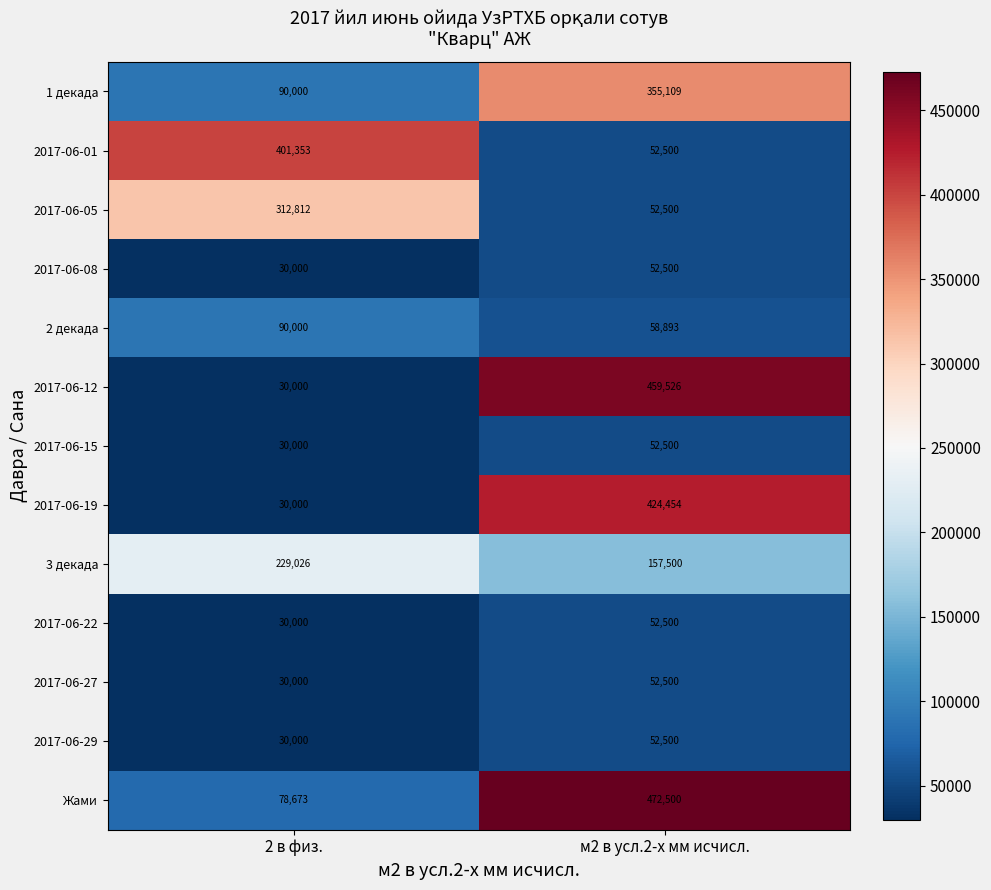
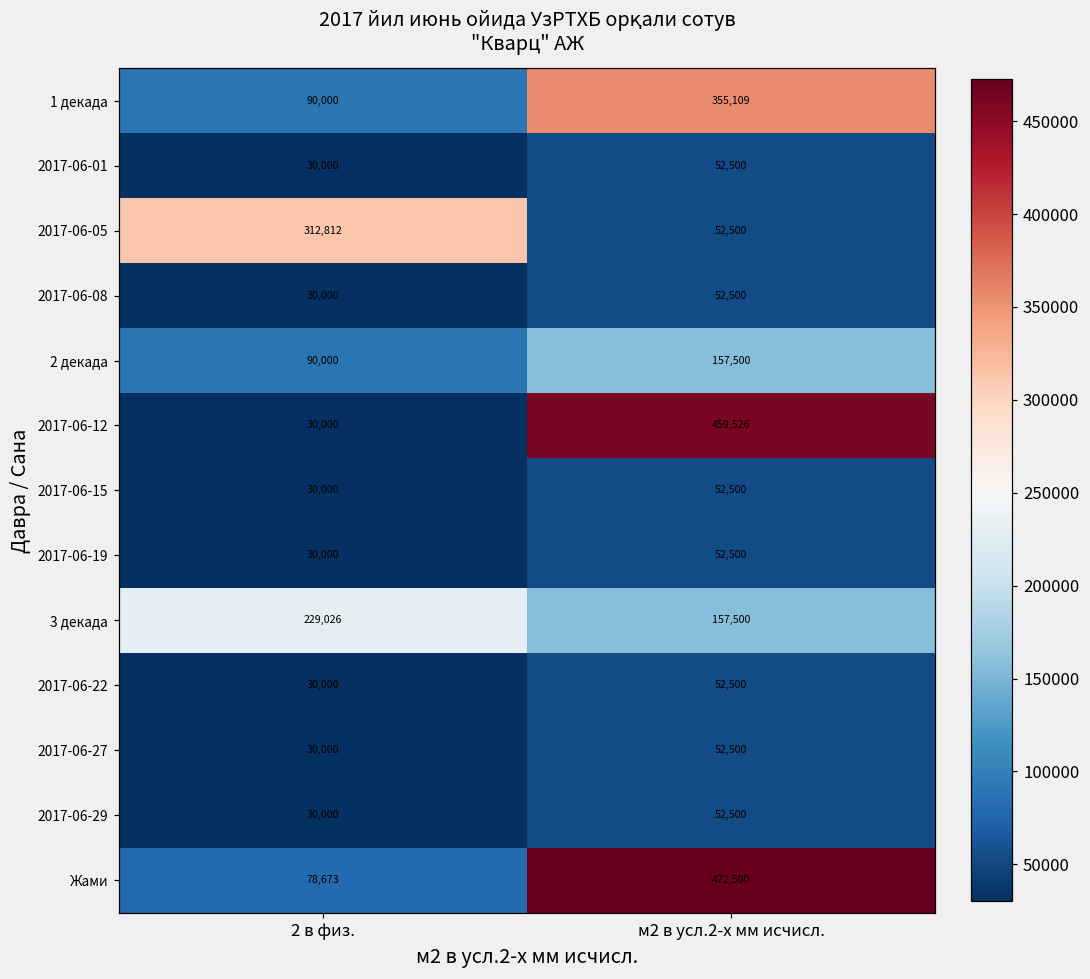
  {
    "1 декада": {
      "2 в физ.": "90,000",
      "м2 в усл.2-х мм исчисл.": "355,109"
    },
    "2017-06-01": {
-     "2 в физ.": "401,353",
+     "2 в физ.": "30,000",
      "м2 в усл.2-х мм исчисл.": "52,500"
    },
    "2017-06-05": {
      "2 в физ.": "312,812",
      "м2 в усл.2-х мм исчисл.": "52,500"
    },
    "2017-06-08": {
      "2 в физ.": "30,000",
      "м2 в усл.2-х мм исчисл.": "52,500"
    },
    "2 декада": {
      "2 в физ.": "90,000",
-     "м2 в усл.2-х мм исчисл.": "58,893"
+     "м2 в усл.2-х мм исчисл.": "157,500"
    },
    "2017-06-12": {
      "2 в физ.": "30,000",
      "м2 в усл.2-х мм исчисл.": "459,526"
    },
    "2017-06-15": {
      "2 в физ.": "30,000",
      "м2 в усл.2-х мм исчисл.": "52,500"
    },
    "2017-06-19": {
      "2 в физ.": "30,000",
-     "м2 в усл.2-х мм исчисл.": "424,454"
+     "м2 в усл.2-х мм исчисл.": "52,500"
    },
    "3 декада": {
      "2 в физ.": "229,026",
      "м2 в усл.2-х мм исчисл.": "157,500"
    },
    "2017-06-22": {
      "2 в физ.": "30,000",
      "м2 в усл.2-х мм исчисл.": "52,500"
    },
    "2017-06-27": {
      "2 в физ.": "30,000",
      "м2 в усл.2-х мм исчисл.": "52,500"
    },
    "2017-06-29": {
      "2 в физ.": "30,000",
      "м2 в усл.2-х мм исчисл.": "52,500"
    },
    "Жами": {
      "2 в физ.": "78,673",
      "м2 в усл.2-х мм исчисл.": "472,500"
    }
  }
